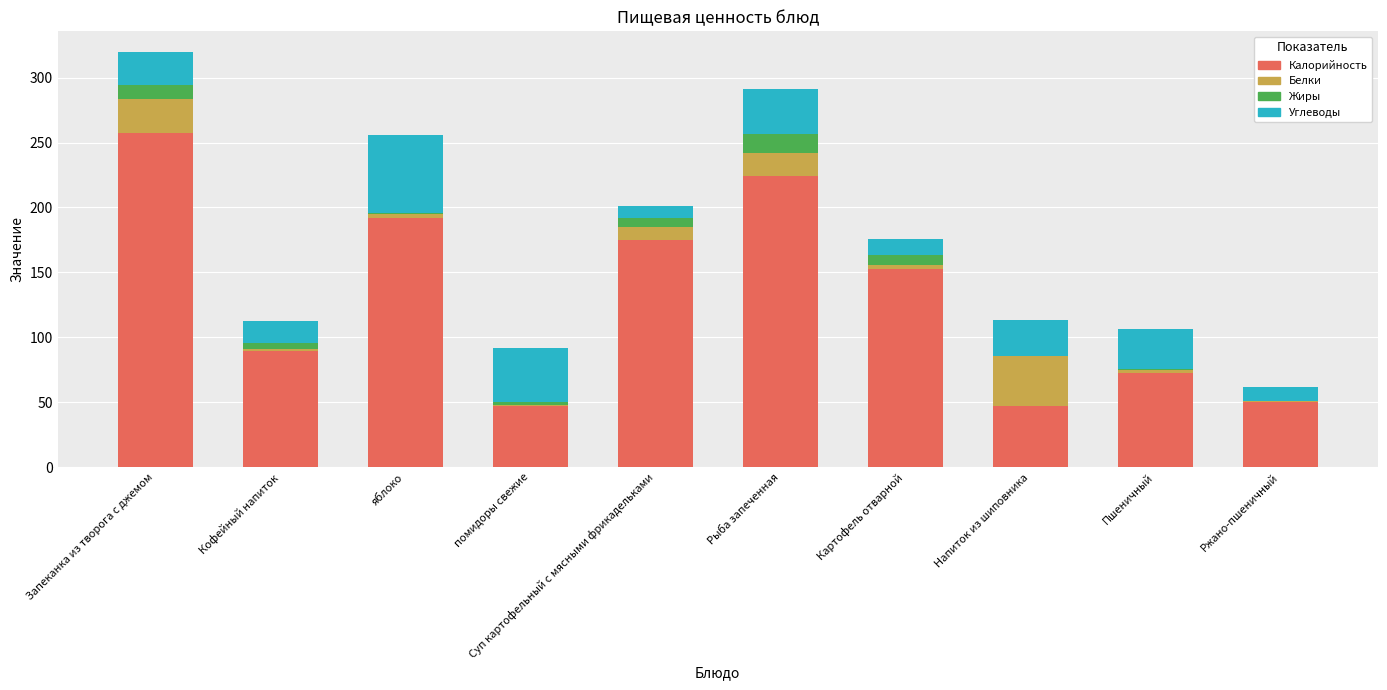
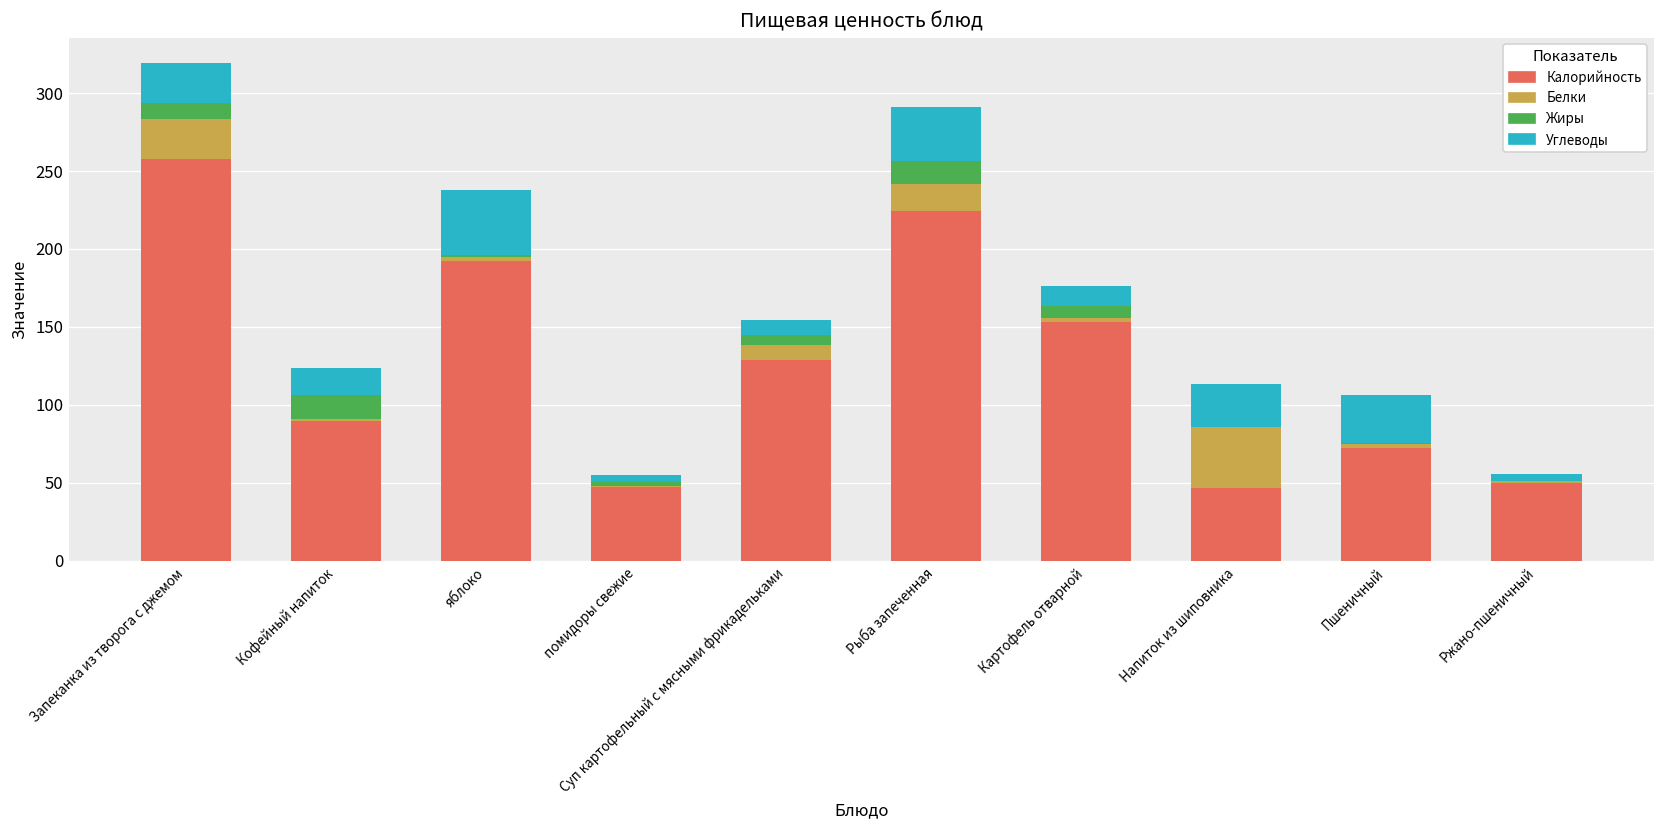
  {
    "Калорийность": {
      "Запеканка из творога с джемом": 257,
      "Кофейный напиток": 89,
      "яблоко": 192,
      "помидоры свежие": 47,
-     "Суп картофельный с мясными фрикадельками": 175,
+     "Суп картофельный с мясными фрикадельками": 129,
      "Рыба запеченная": 224,
      "Картофель отварной": 153,
      "Напиток из шиповника": 47,
      "Пшеничный": 73,
      "Ржано-пшеничный": 50
    },
    "Белки": {
      "Запеканка из творога с джемом": 26,
      "яблоко": 3,
      "Суп картофельный с мясными фрикадельками": 10,
      "Рыба запеченная": 18,
      "Картофель отварной": 3,
      "Напиток из шиповника": 39,
      "Пшеничный": 2
    },
    "Жиры": {
      "Запеканка из творога с джемом": 11,
-     "Кофейный напиток": 5,
+     "Кофейный напиток": 16,
      "помидоры свежие": 3,
      "Суп картофельный с мясными фрикадельками": 7,
      "Рыба запеченная": 15,
      "Картофель отварной": 7,
      "Напиток из шиповника": 0
    },
    "Углеводы": {
      "Запеканка из творога с джемом": 26,
      "Кофейный напиток": 17,
-     "яблоко": 60,
-     "помидоры свежие": 41,
+     "яблоко": 42,
+     "помидоры свежие": 5,
      "Суп картофельный с мясными фрикадельками": 9,
      "Рыба запеченная": 34,
      "Картофель отварной": 13,
      "Напиток из шиповника": 28,
      "Пшеничный": 31,
-     "Ржано-пшеничный": 11
+     "Ржано-пшеничный": 4
    }
  }
